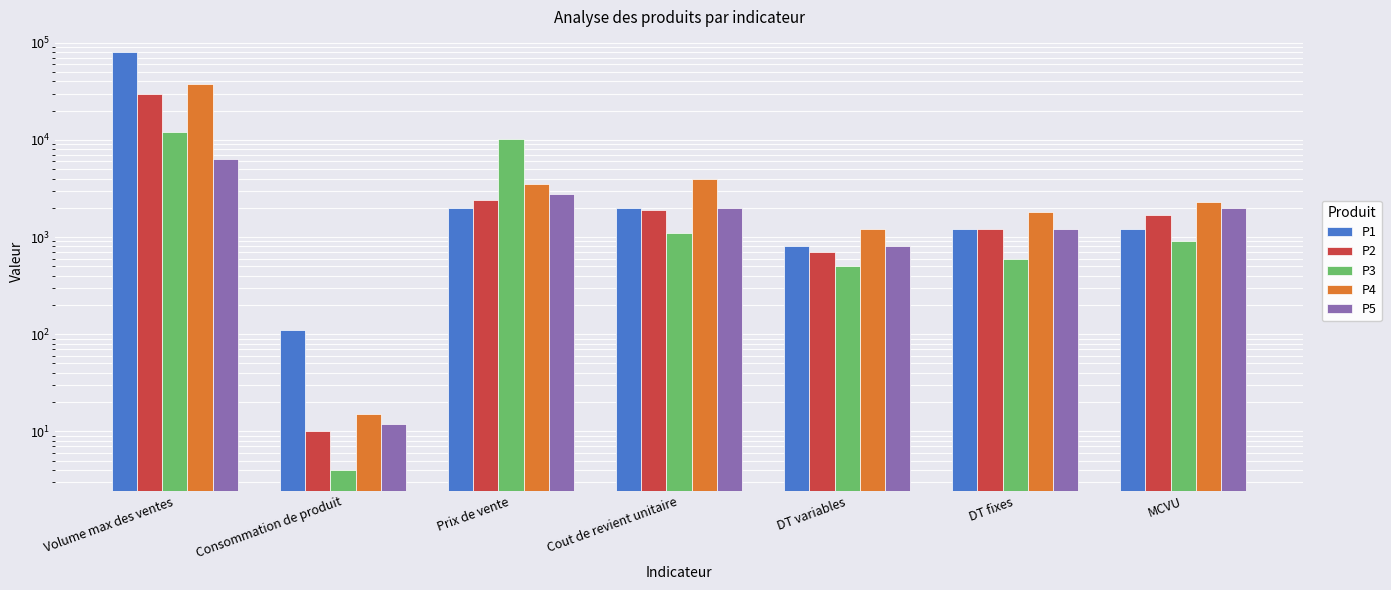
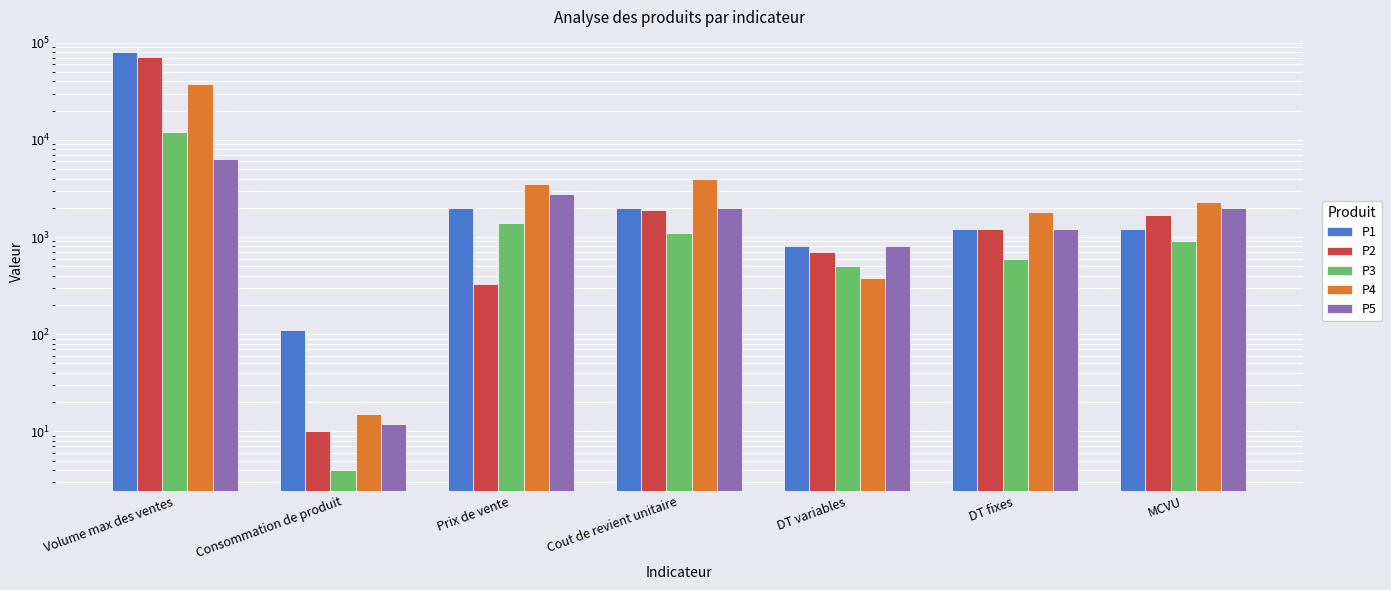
  {
    "P1": {
      "Volume max des ventes": 80000,
      "Consommation de produit": 110,
      "Prix de vente": 2000,
      "Cout de revient unitaire": 2000,
      "DT variables": 800,
      "DT fixes": 1200,
      "MCVU": 1200
    },
    "P2": {
-     "Volume max des ventes": 30000,
+     "Volume max des ventes": 70000,
      "Consommation de produit": 10,
-     "Prix de vente": 2400,
+     "Prix de vente": 330,
      "Cout de revient unitaire": 1900,
      "DT variables": 700,
      "DT fixes": 1200,
      "MCVU": 1700
    },
    "P3": {
      "Volume max des ventes": 12000,
      "Consommation de produit": 4,
-     "Prix de vente": 10000,
+     "Prix de vente": 1400,
      "Cout de revient unitaire": 1100,
      "DT variables": 500,
      "DT fixes": 600,
      "MCVU": 900
    },
    "P4": {
      "Volume max des ventes": 38000,
      "Consommation de produit": 15,
      "Prix de vente": 3500,
      "Cout de revient unitaire": 4000,
-     "DT variables": 1200,
+     "DT variables": 380,
      "DT fixes": 1800,
      "MCVU": 2300
    },
    "P5": {
      "Volume max des ventes": 6000,
      "Consommation de produit": 12,
      "Prix de vente": 2800,
      "Cout de revient unitaire": 2000,
      "DT variables": 800,
      "DT fixes": 1200,
      "MCVU": 2000
    }
  }
